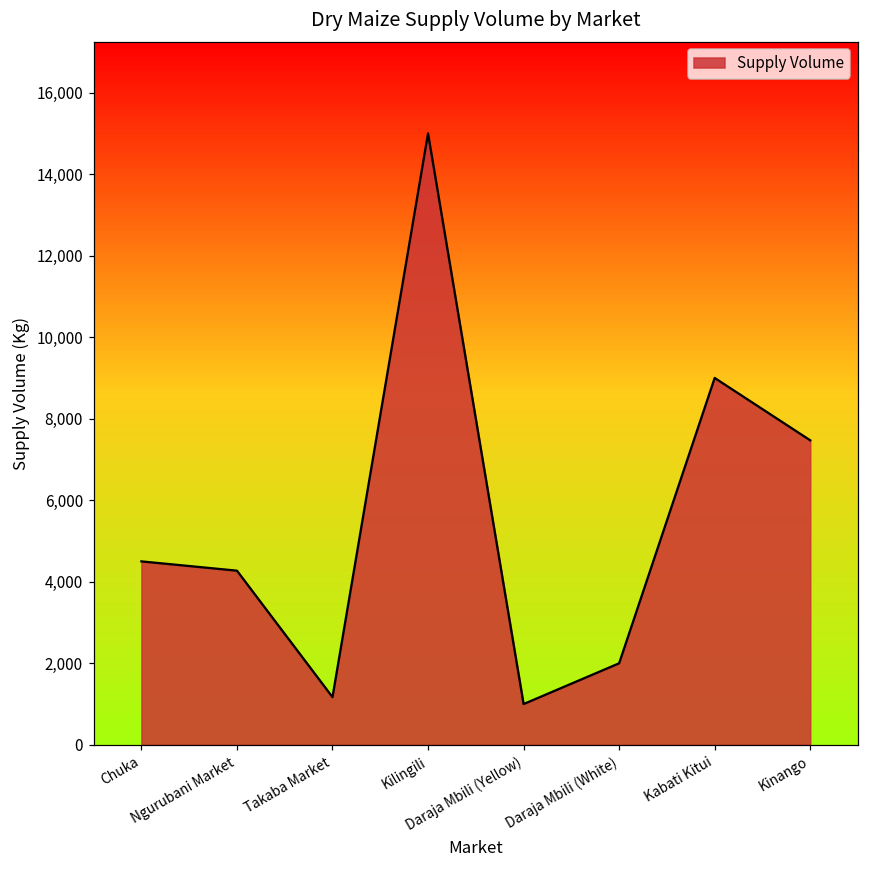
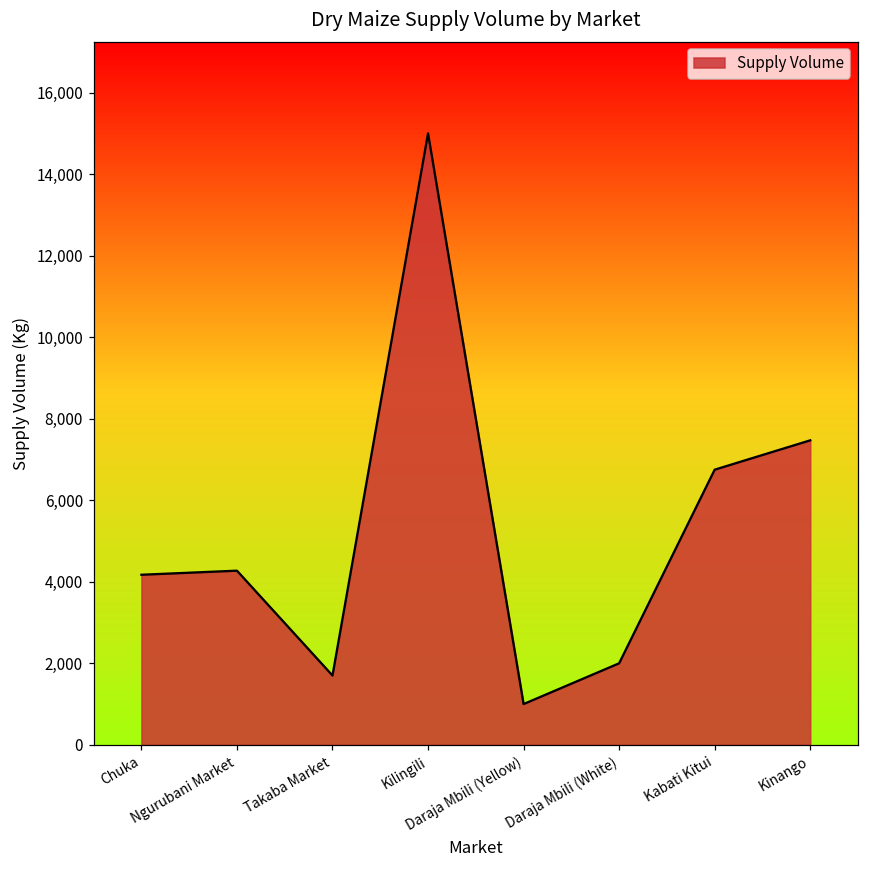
  {
-   "Chuka": "4,500",
+   "Chuka": "4,200",
    "Ngurubani Market": "4,300",
-   "Takaba Market": "1,200",
+   "Takaba Market": "1,700",
    "Kilingili": "15,000",
    "Daraja Mbili (Yellow)": "1,000",
    "Daraja Mbili (White)": "2,000",
-   "Kabati Kitui": "9,000",
+   "Kabati Kitui": "6,800",
    "Kinango": "7,500"
  }
